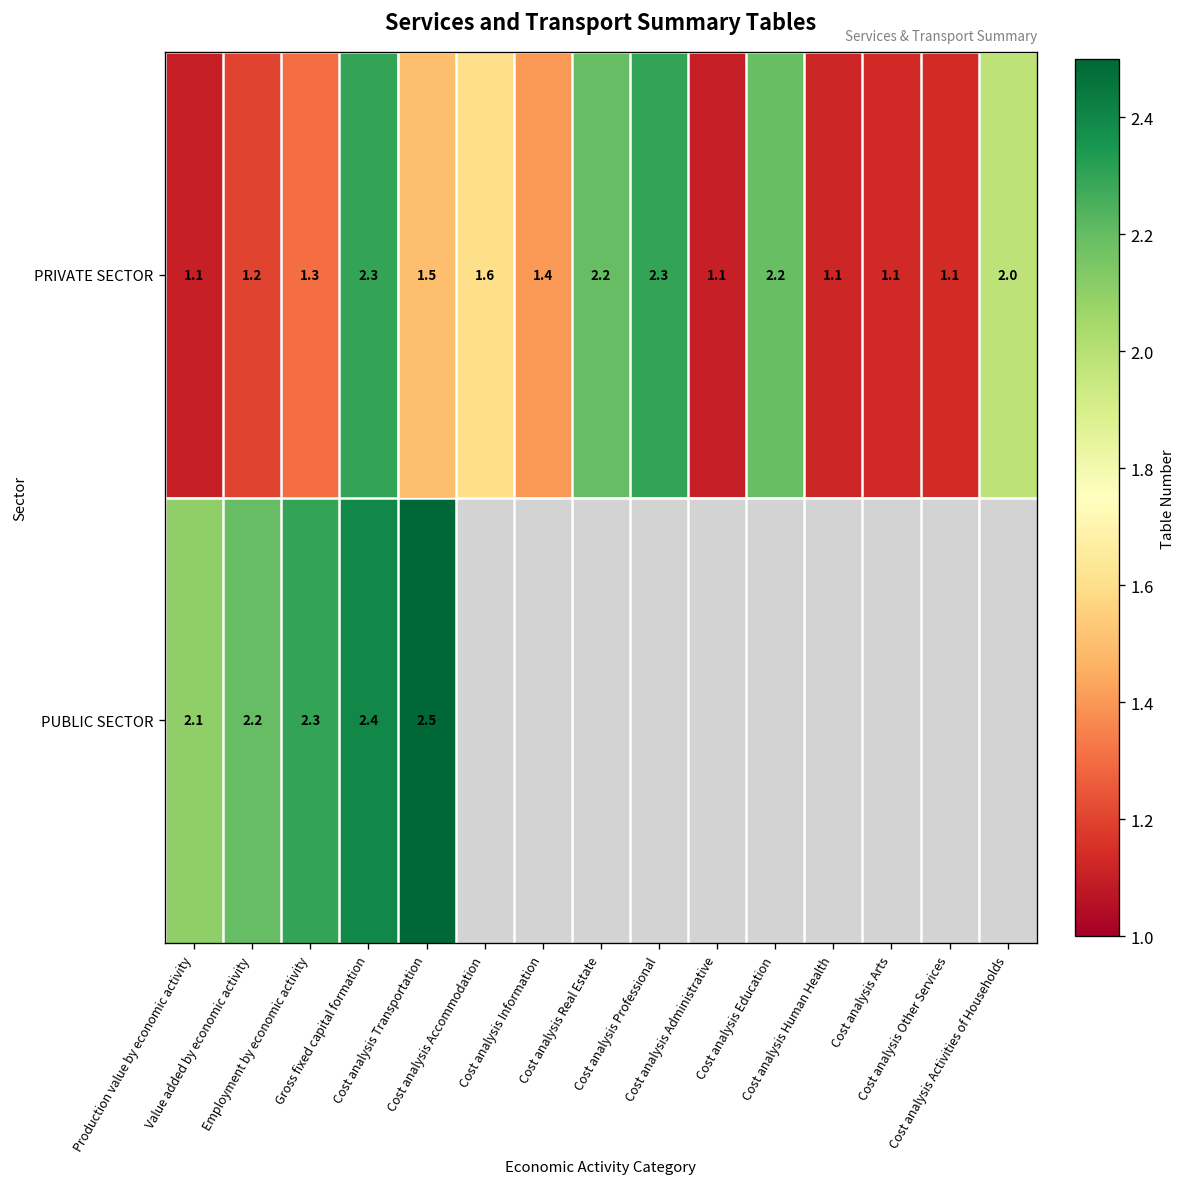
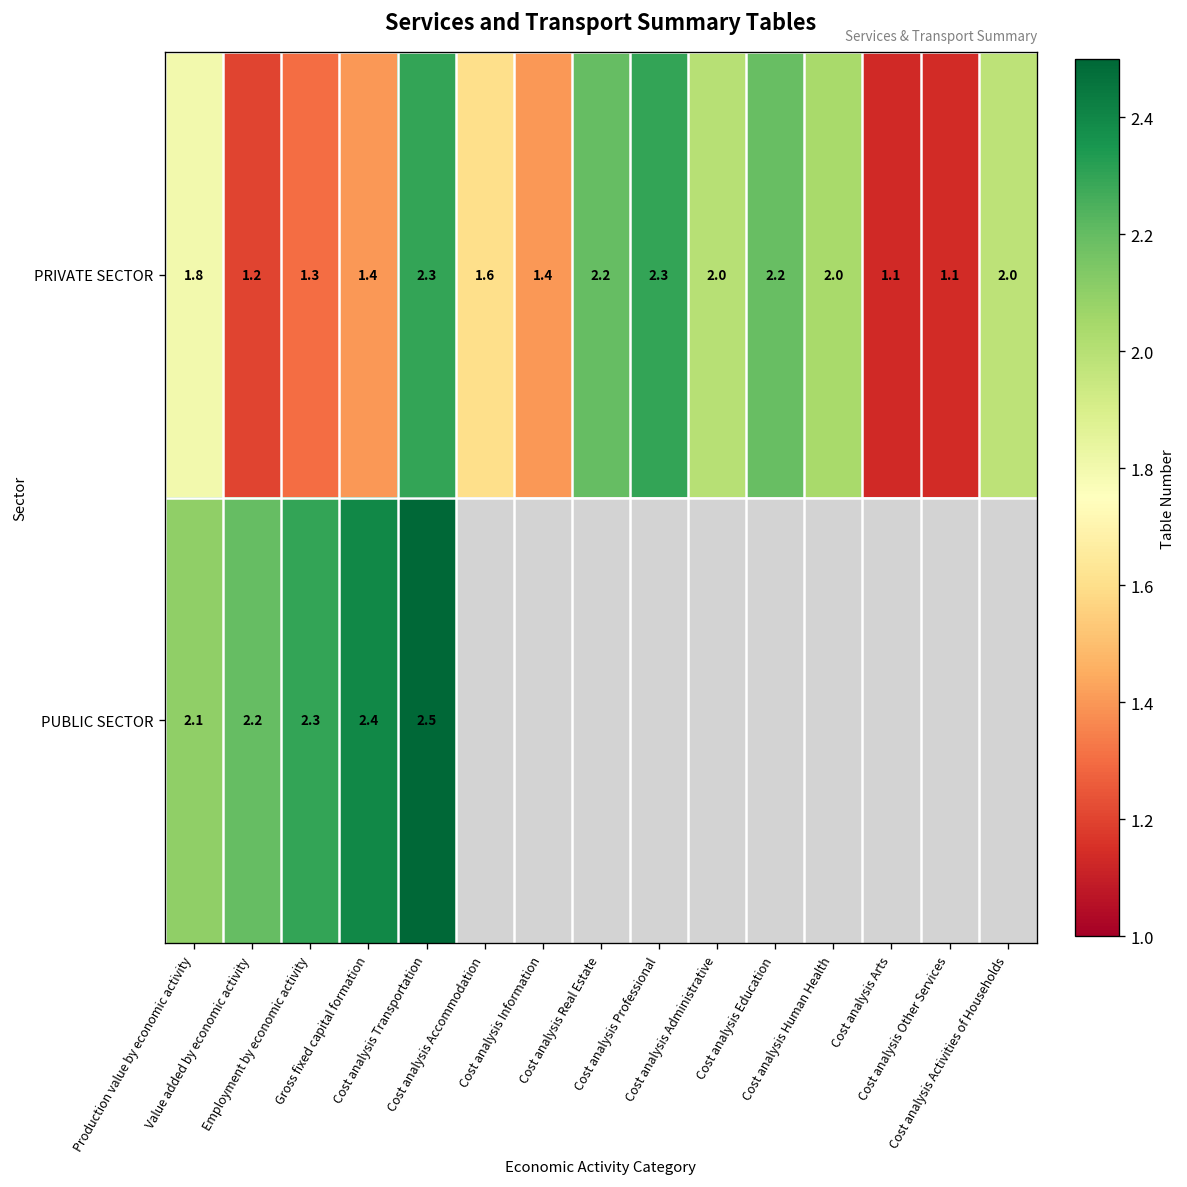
  {
    "PRIVATE SECTOR": {
-     "Production value by economic activity": 1.1,
+     "Production value by economic activity": 1.8,
      "Value added by economic activity": 1.2,
      "Employment by economic activity": 1.3,
-     "Gross fixed capital formation": 2.3,
-     "Cost analysis Transportation": 1.5,
+     "Gross fixed capital formation": 1.4,
+     "Cost analysis Transportation": 2.3,
      "Cost analysis Accommodation": 1.6,
      "Cost analysis Information": 1.4,
      "Cost analysis Real Estate": 2.2,
      "Cost analysis Professional": 2.3,
-     "Cost analysis Administrative": 1.1,
+     "Cost analysis Administrative": 2.0,
      "Cost analysis Education": 2.2,
-     "Cost analysis Human Health": 1.1,
+     "Cost analysis Human Health": 2.0,
      "Cost analysis Arts": 1.1,
      "Cost analysis Other Services": 1.1,
      "Cost analysis Activities of Households": 2.0
    },
    "PUBLIC SECTOR": {
      "Production value by economic activity": 2.1,
      "Value added by economic activity": 2.2,
      "Employment by economic activity": 2.3,
      "Gross fixed capital formation": 2.4,
      "Cost analysis Transportation": 2.5
    }
  }
